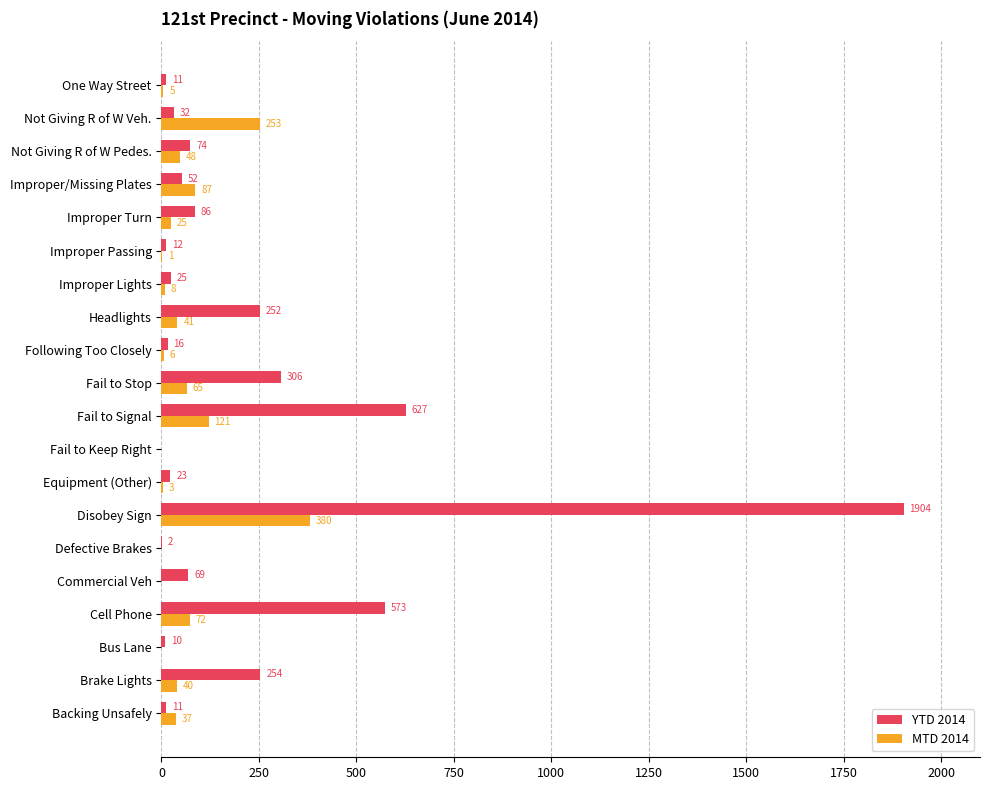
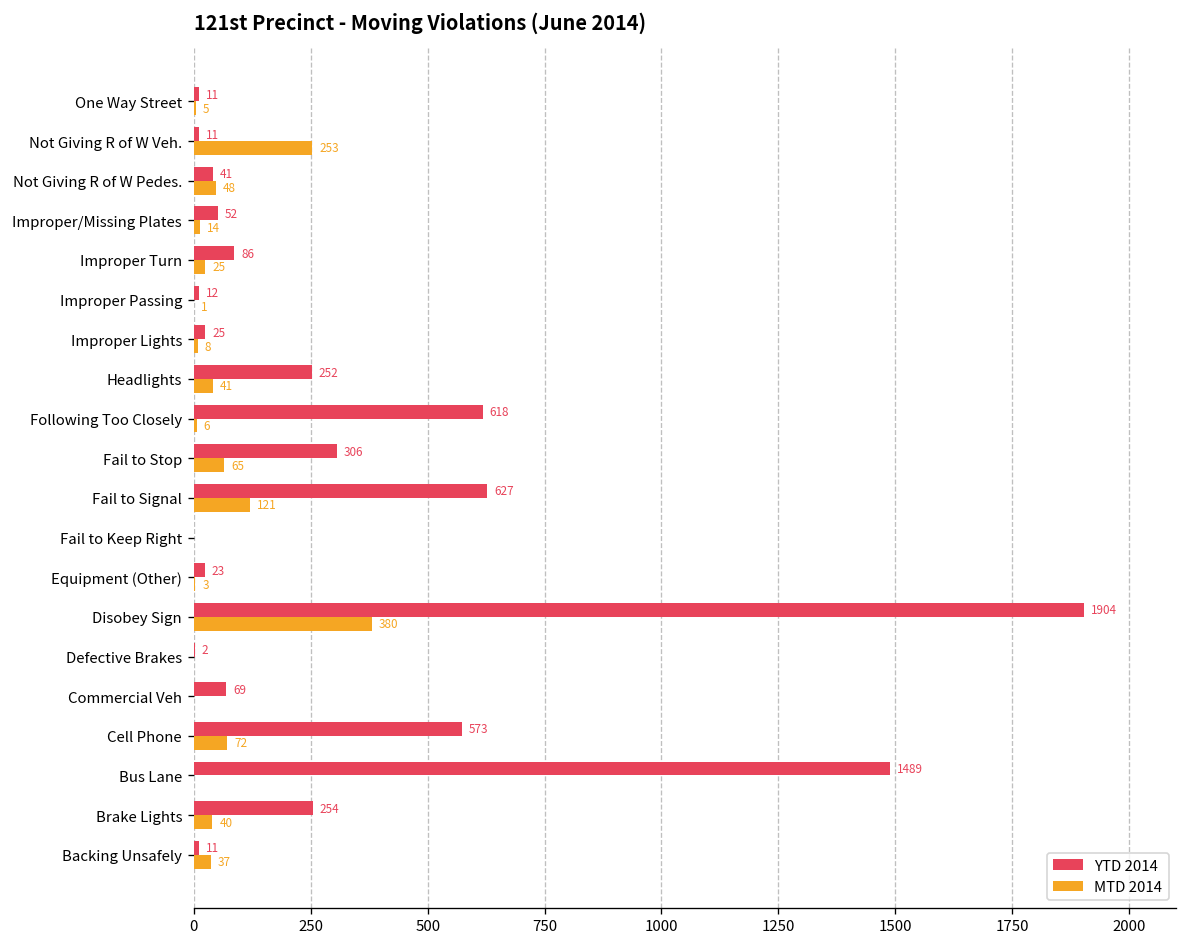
  {
    "YTD 2014": {
      "One Way Street": 11,
-     "Not Giving R of W Veh.": 32,
-     "Not Giving R of W Pedes.": 74,
+     "Not Giving R of W Veh.": 11,
+     "Not Giving R of W Pedes.": 41,
      "Improper/Missing Plates": 52,
      "Improper Turn": 86,
      "Improper Passing": 12,
      "Improper Lights": 25,
      "Headlights": 252,
-     "Following Too Closely": 16,
+     "Following Too Closely": 618,
      "Fail to Stop": 306,
      "Fail to Signal": 627,
      "Equipment (Other)": 23,
      "Disobey Sign": 1904,
      "Defective Brakes": 2,
      "Commercial Veh": 69,
      "Cell Phone": 573,
-     "Bus Lane": 10,
+     "Bus Lane": 1489,
      "Brake Lights": 254,
      "Backing Unsafely": 11
    },
    "MTD 2014": {
      "One Way Street": 5,
      "Not Giving R of W Veh.": 253,
      "Not Giving R of W Pedes.": 48,
-     "Improper/Missing Plates": 87,
+     "Improper/Missing Plates": 14,
      "Improper Turn": 25,
      "Improper Passing": 1,
      "Improper Lights": 8,
      "Headlights": 41,
      "Following Too Closely": 6,
      "Fail to Stop": 65,
      "Fail to Signal": 121,
      "Equipment (Other)": 3,
      "Disobey Sign": 380,
      "Cell Phone": 72,
      "Brake Lights": 40,
      "Backing Unsafely": 37
    }
  }
